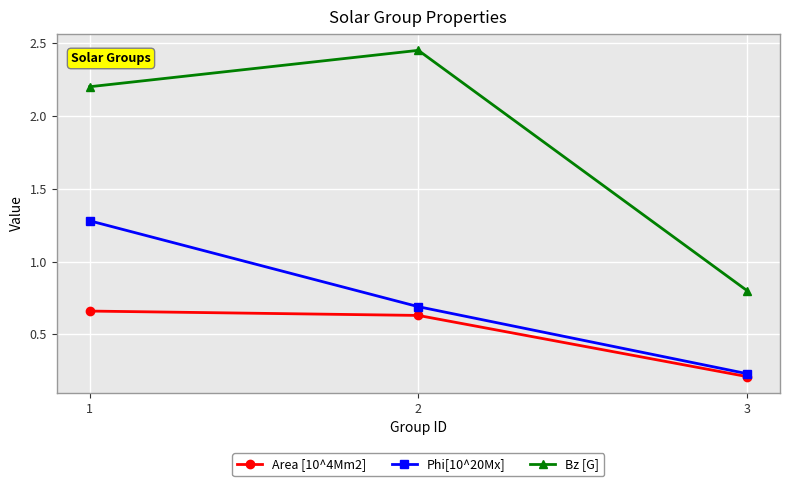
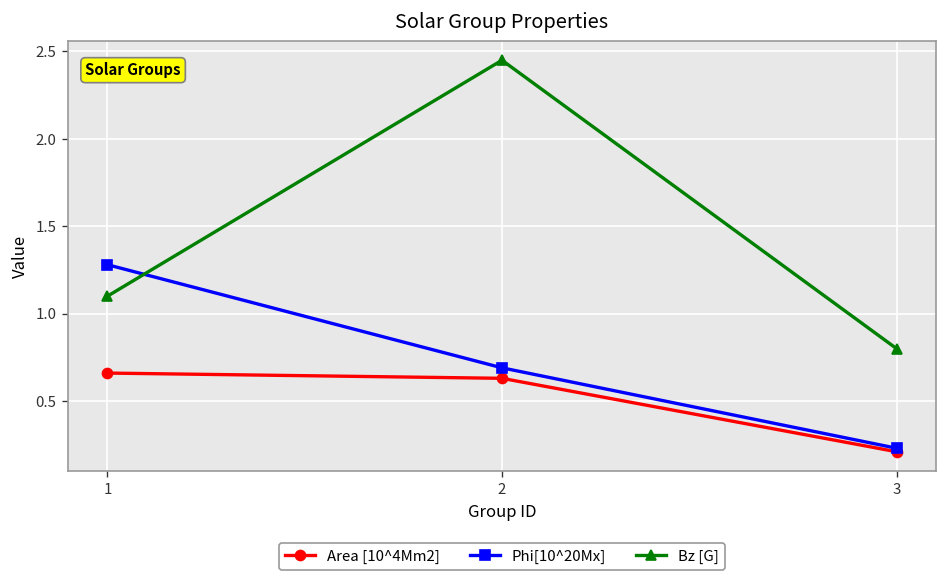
  {
    "Area [10^4Mm2]": {
      "1": 0.66,
      "2": 0.63,
      "3": 0.2
    },
    "Phi[10^20Mx]": {
      "1": 1.28,
      "2": 0.7,
      "3": 0.23
    },
    "Bz [G]": {
-     "1": 2.2,
+     "1": 1.1,
      "2": 2.45,
      "3": 0.8
    }
  }
